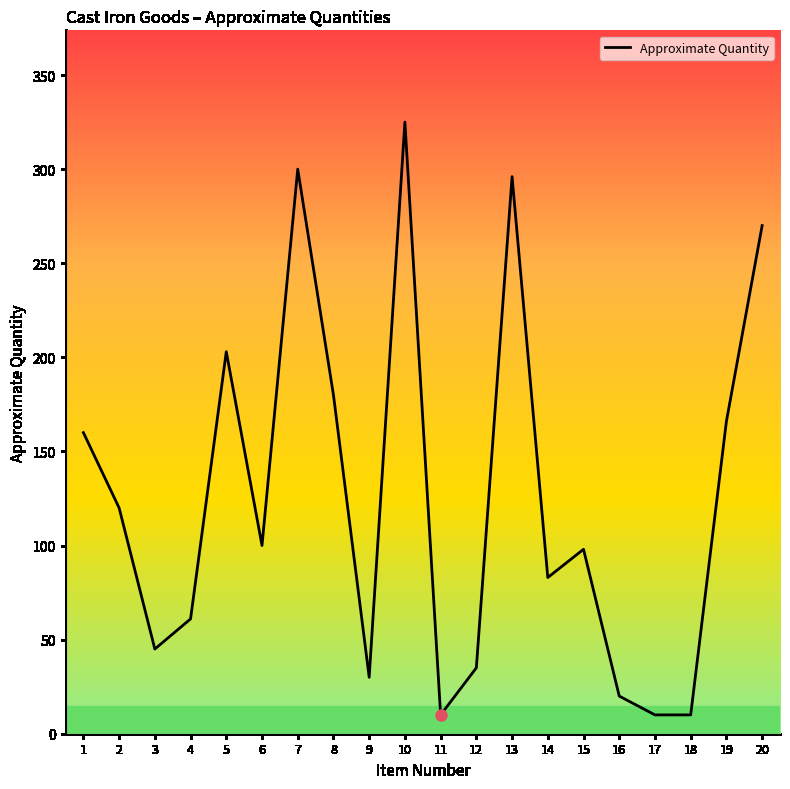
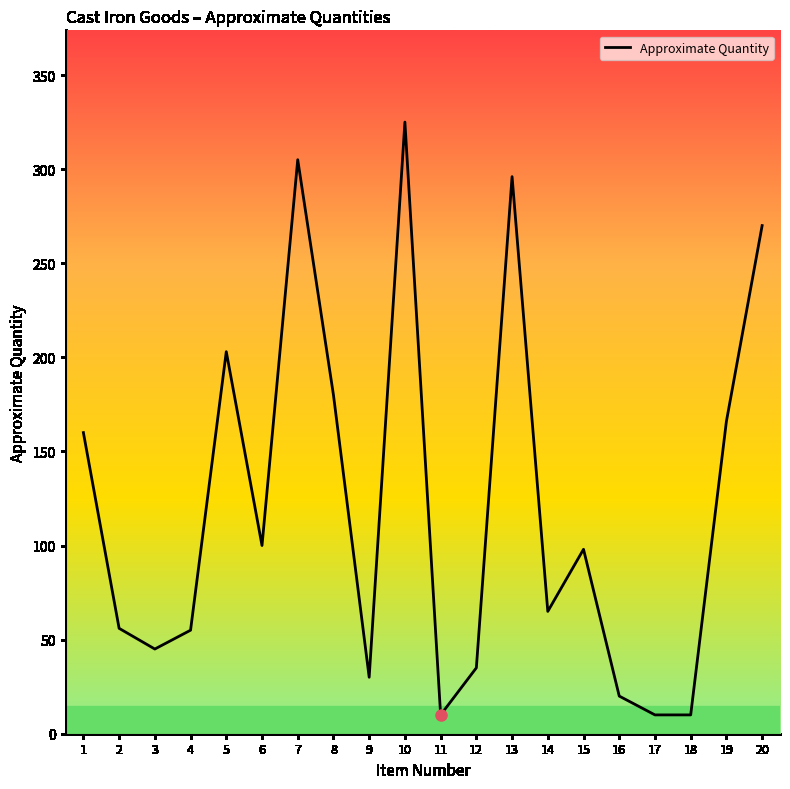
  {
    "Approximate Quantity": {
      "1": 160,
-     "2": 120,
+     "2": 56,
      "3": 45,
-     "4": 61,
+     "4": 55,
      "5": 203,
      "6": 100,
-     "7": 300,
+     "7": 305,
      "8": 180,
      "9": 30,
      "10": 325,
      "12": 35,
      "13": 296,
-     "14": 83,
+     "14": 65,
      "15": 98,
      "16": 20,
      "19": 166,
      "20": 270
    }
  }
